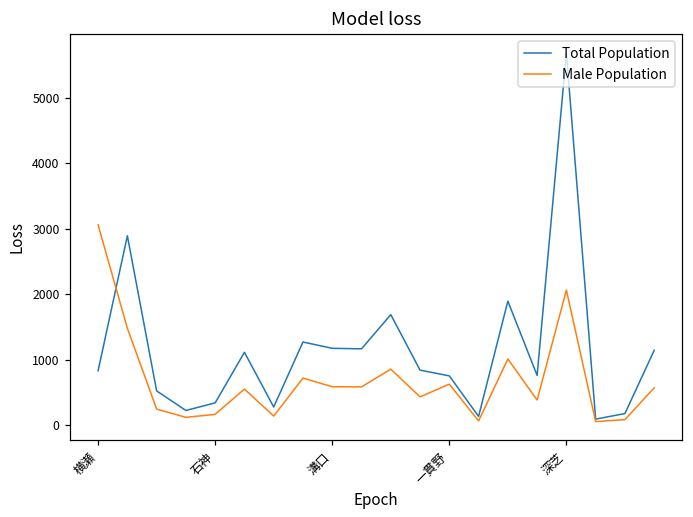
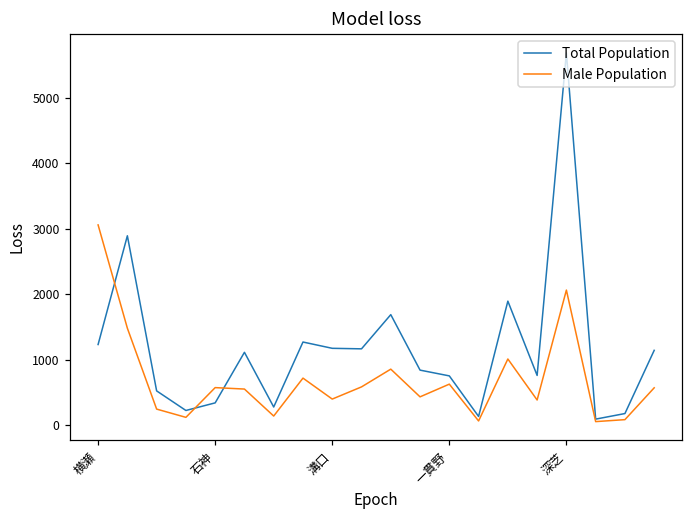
  {
    "Total Population": {
-     "横瀬": 800,
+     "横瀬": 1200,
      "石神": 300,
      "溝口": 1200,
      "一貫野": 800
    },
    "Male Population": {
      "横瀬": 3100,
-     "石神": 200,
-     "溝口": 600,
+     "石神": 600,
+     "溝口": 400,
      "一貫野": 600,
      "深芝": 2100
    }
  }
